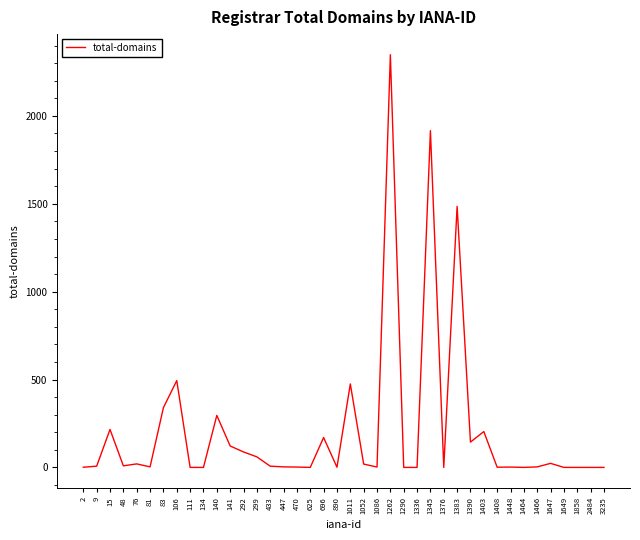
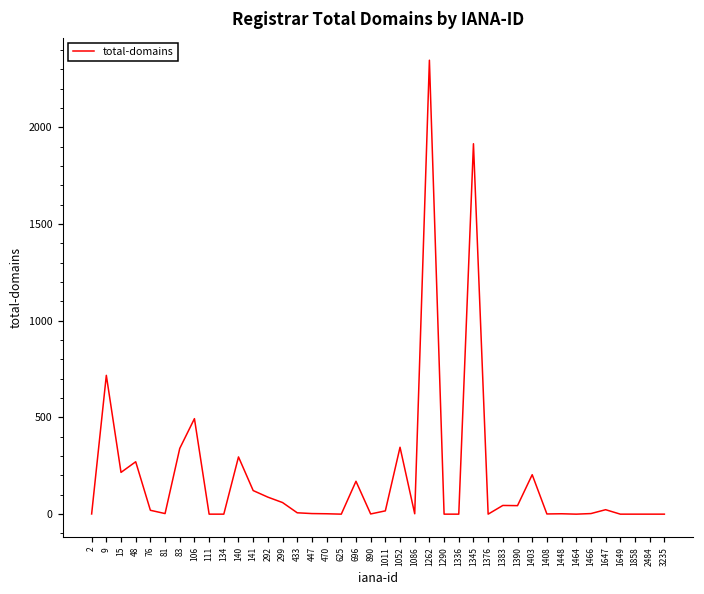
  {
    "2": 0,
-   "9": 10,
+   "9": 720,
    "15": 220,
-   "48": 10,
+   "48": 270,
    "76": 20,
    "81": 0,
    "83": 340,
    "106": 490,
    "111": 0,
    "134": 0,
    "140": 300,
    "141": 120,
    "292": 90,
    "299": 60,
    "433": 10,
    "447": 0,
    "470": 0,
    "625": 0,
    "696": 170,
    "890": 0,
-   "1011": 480,
-   "1052": 20,
+   "1011": 20,
+   "1052": 350,
    "1086": 0,
    "1262": 2350,
    "1290": 0,
    "1336": 0,
    "1345": 1920,
    "1376": 0,
-   "1383": 1490,
-   "1390": 140,
+   "1383": 50,
+   "1390": 40,
    "1403": 200,
    "1408": 0,
    "1448": 0,
    "1464": 0,
    "1466": 0,
    "1647": 20,
    "1649": 0,
    "1858": 0,
    "2484": 0,
    "3235": 0
  }
